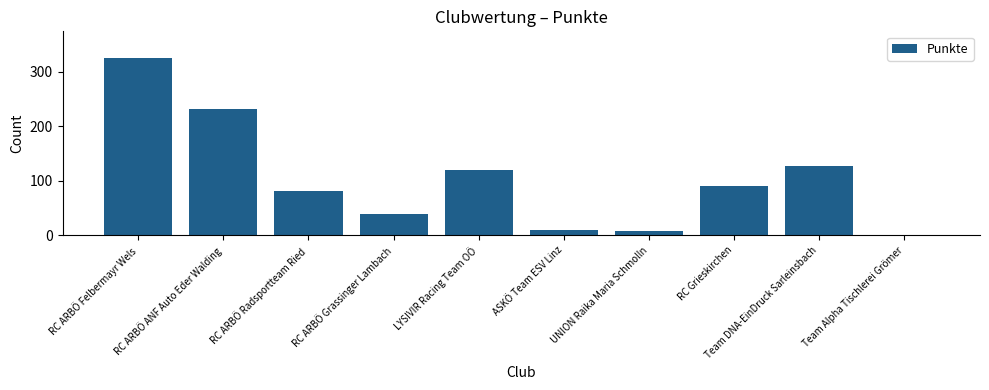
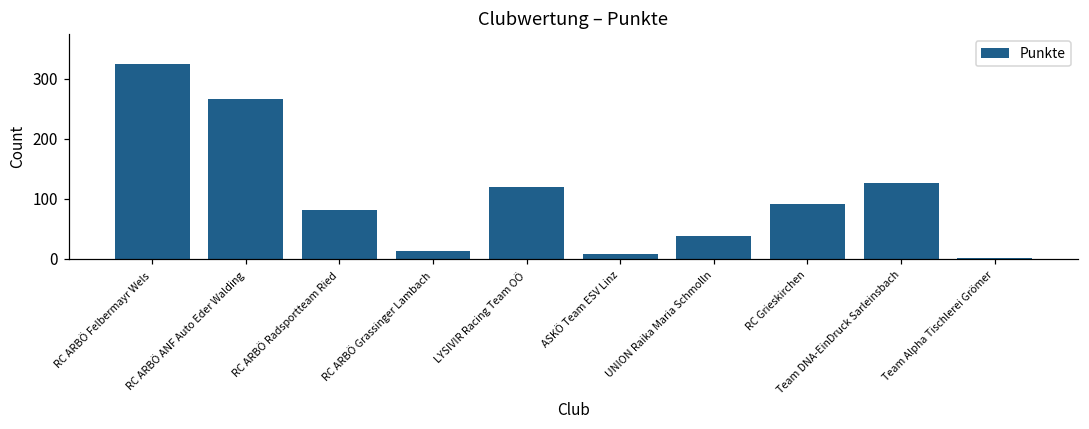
  {
    "RC ARBÖ Felbermayr Wels": 330,
-   "RC ARBÖ ANF Auto Eder Walding": 230,
+   "RC ARBÖ ANF Auto Eder Walding": 270,
    "RC ARBÖ Radsportteam Ried": 80,
-   "RC ARBÖ Grassinger Lambach": 40,
+   "RC ARBÖ Grassinger Lambach": 10,
    "LYSIVIR Racing Team OÖ": 120,
    "ASKÖ Team ESV Linz": 10,
-   "UNION Raika Maria Schmolln": 10,
+   "UNION Raika Maria Schmolln": 40,
    "RC Grieskirchen": 90,
    "Team DNA-EinDruck Sarleinsbach": 130
  }
